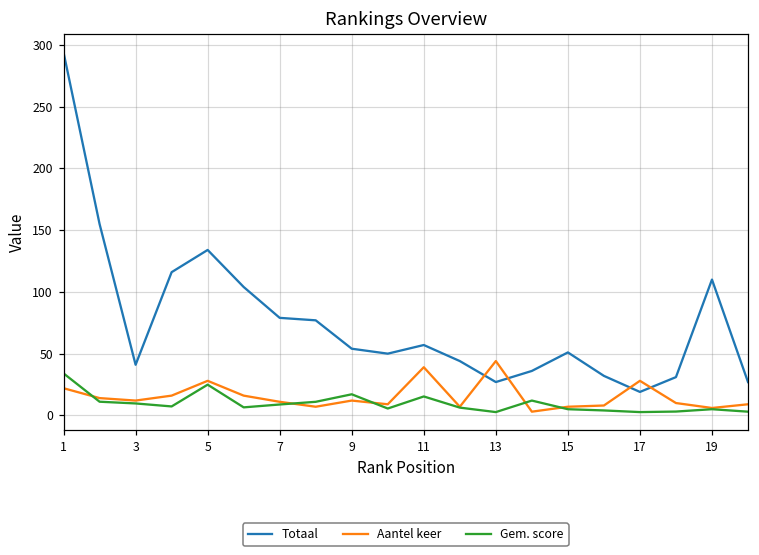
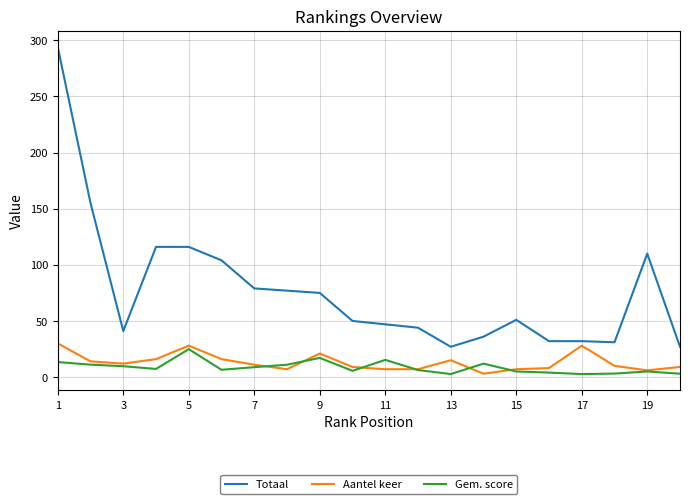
  {
    "Totaal": {
      "1": 294,
      "3": 41,
-     "5": 134,
+     "5": 116,
      "7": 79,
-     "9": 54,
-     "11": 57,
+     "9": 75,
+     "11": 47,
      "13": 27,
      "15": 51,
-     "17": 19,
+     "17": 32,
      "19": 110
    },
    "Aantel keer": {
-     "1": 22,
+     "1": 30,
      "3": 12,
      "5": 28,
-     "9": 12,
-     "11": 39,
-     "13": 44,
+     "9": 21,
+     "11": 7,
+     "13": 15,
      "17": 28
    },
    "Gem. score": {
-     "1": 34,
+     "1": 13,
      "3": 10,
      "5": 25,
      "9": 17,
      "11": 15,
      "13": 3,
      "17": 3
    }
  }
